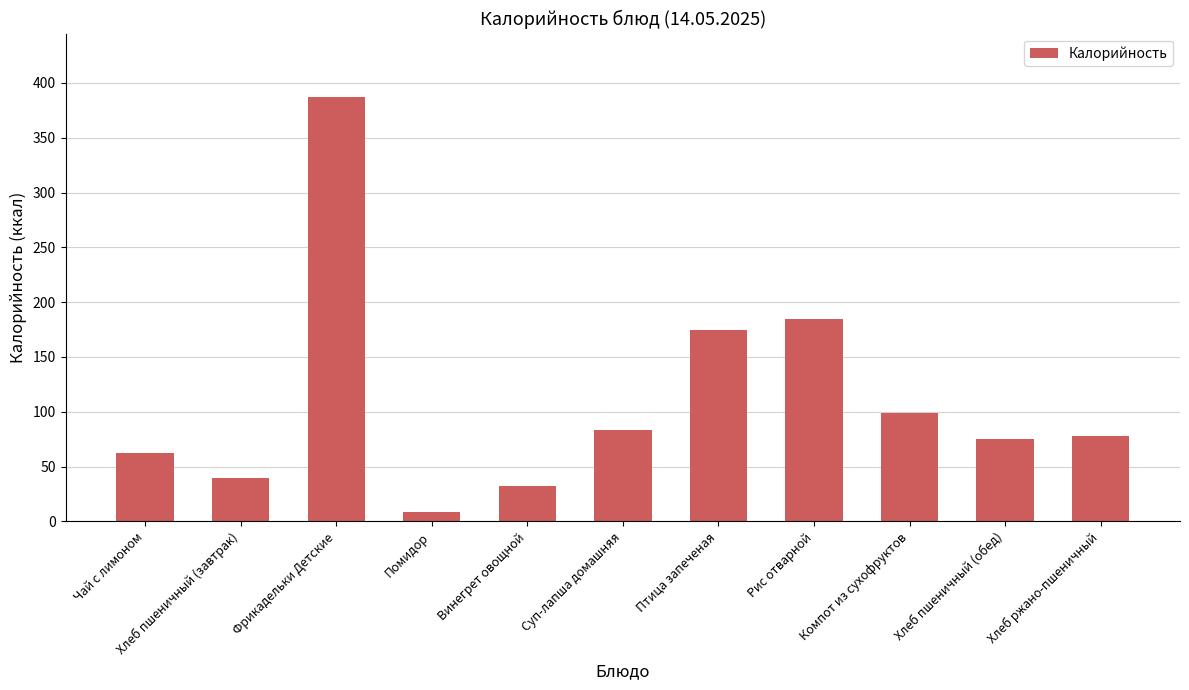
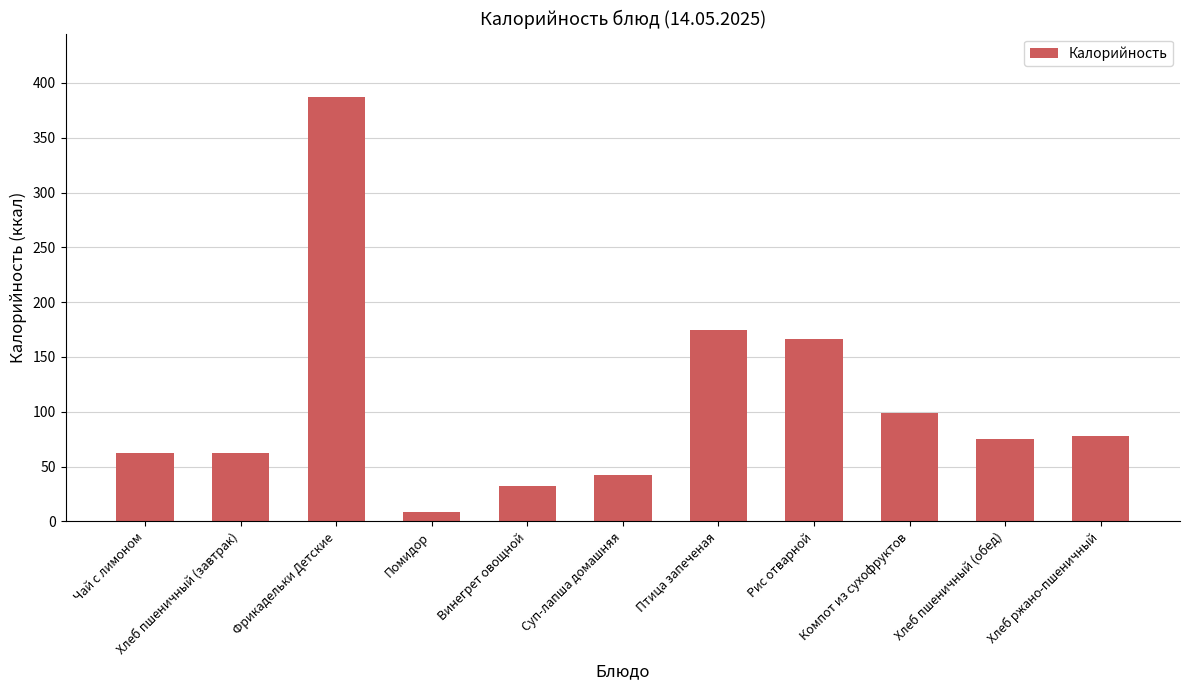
  {
    "Чай с лимоном": 62,
-   "Хлеб пшеничный (завтрак)": 40,
+   "Хлеб пшеничный (завтрак)": 63,
    "Фрикадельки Детские": 387,
    "Помидор": 9,
    "Винегрет овощной": 32,
-   "Суп-лапша домашняя": 84,
+   "Суп-лапша домашняя": 43,
    "Птица запеченая": 175,
-   "Рис отварной": 185,
+   "Рис отварной": 166,
    "Компот из сухофруктов": 99,
    "Хлеб пшеничный (обед)": 75,
    "Хлеб ржано-пшеничный": 78
  }
